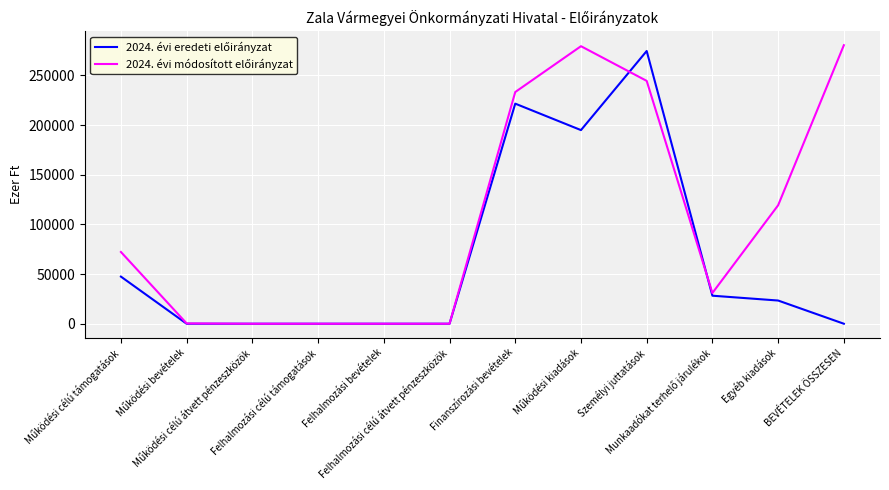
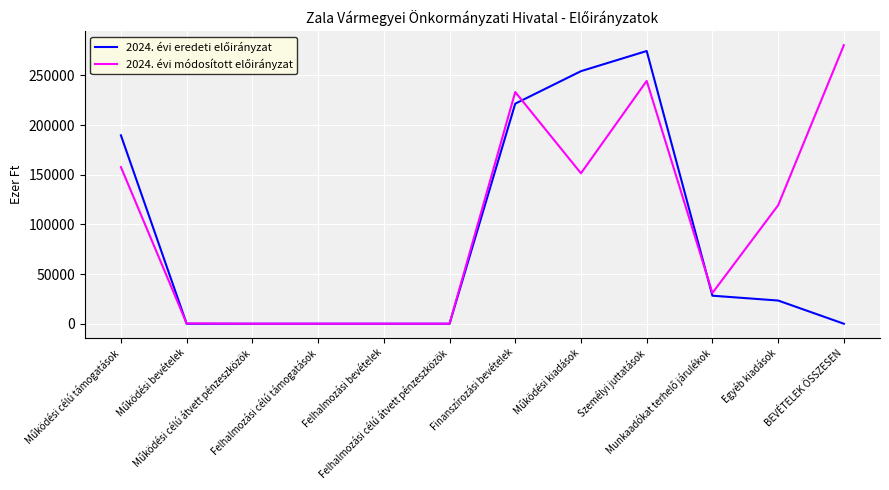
  {
    "2024. évi eredeti előirányzat": {
-     "Működési célú támogatások": 50000,
+     "Működési célú támogatások": 190000,
      "Finanszírozási bevételek": 220000,
-     "Működési kiadások": 190000,
+     "Működési kiadások": 250000,
      "Személyi juttatások": 270000,
      "Munkaadókat terhelő járulékok": 30000,
      "Egyéb kiadások": 20000,
      "BEVÉTELEK ÖSSZESEN": 0
    },
    "2024. évi módosított előirányzat": {
-     "Működési célú támogatások": 70000,
+     "Működési célú támogatások": 160000,
      "Finanszírozási bevételek": 230000,
-     "Működési kiadások": 280000,
+     "Működési kiadások": 150000,
      "Személyi juttatások": 240000,
      "Munkaadókat terhelő járulékok": 30000,
      "Egyéb kiadások": 120000,
      "BEVÉTELEK ÖSSZESEN": 280000
    }
  }
